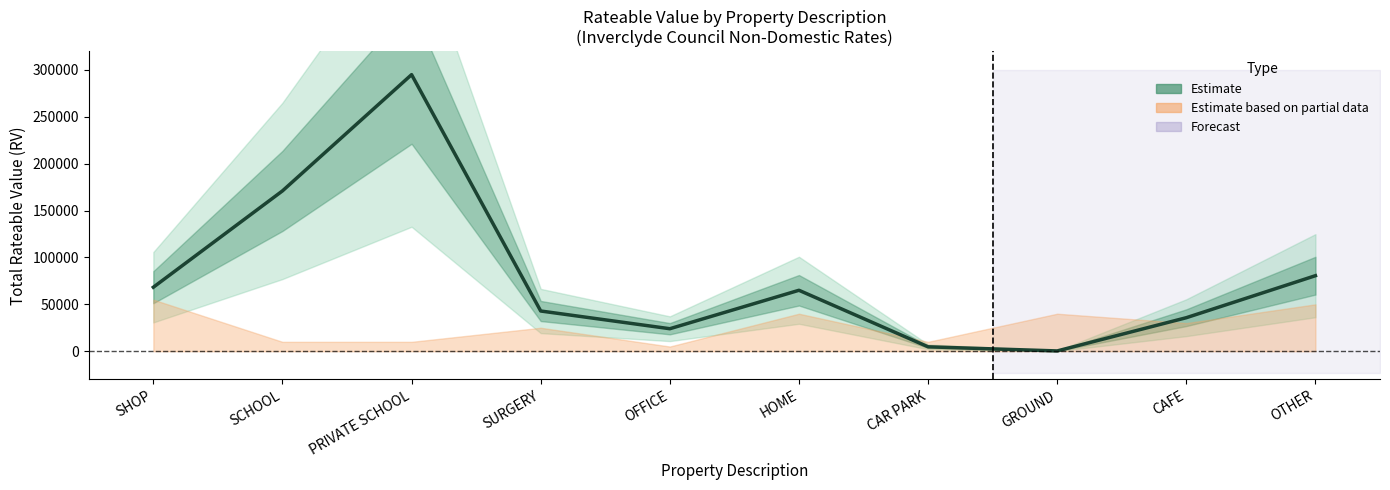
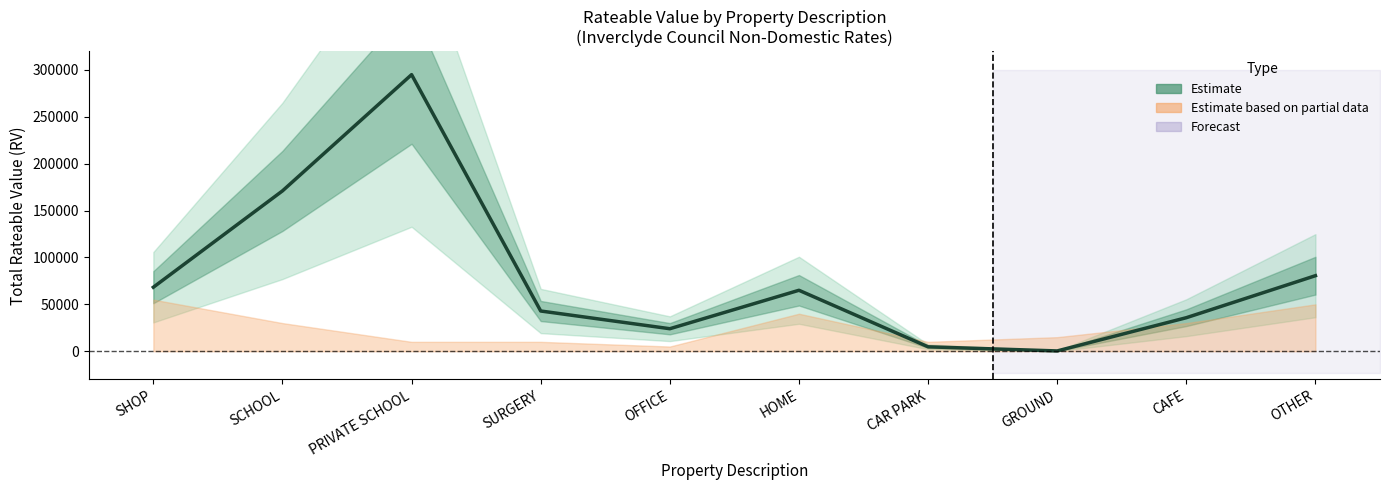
  {
    "Estimate based on partial data": {
      "SHOP": 60000,
-     "SCHOOL": 10000,
+     "SCHOOL": 30000,
      "PRIVATE SCHOOL": 10000,
-     "SURGERY": 30000,
+     "SURGERY": 10000,
      "OFFICE": 10000,
      "HOME": 40000,
      "CAR PARK": 10000,
-     "GROUND": 40000,
+     "GROUND": 20000,
      "CAFE": 30000,
      "OTHER": 50000
    }
  }
